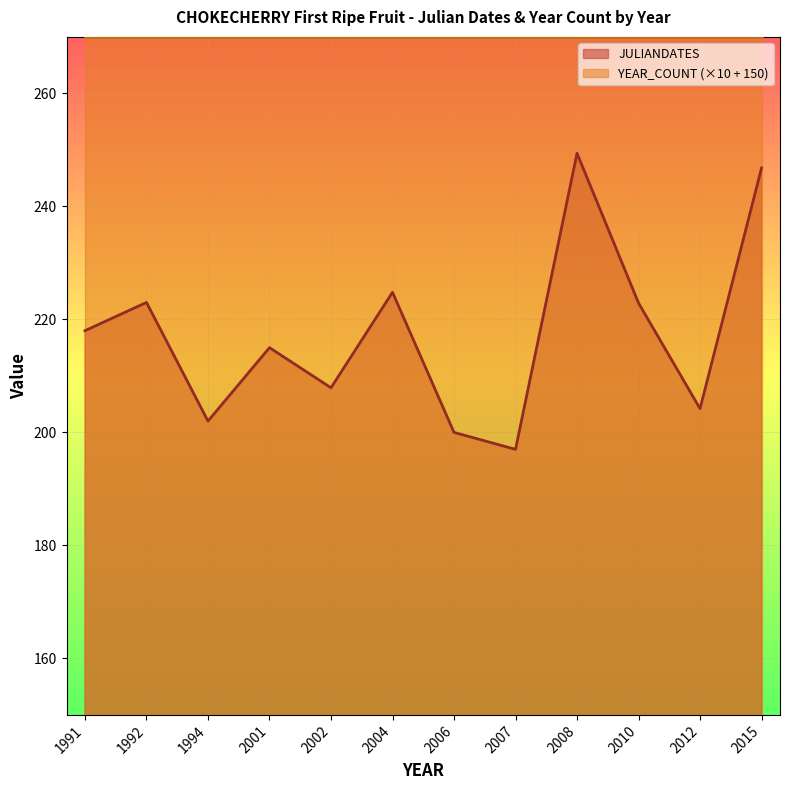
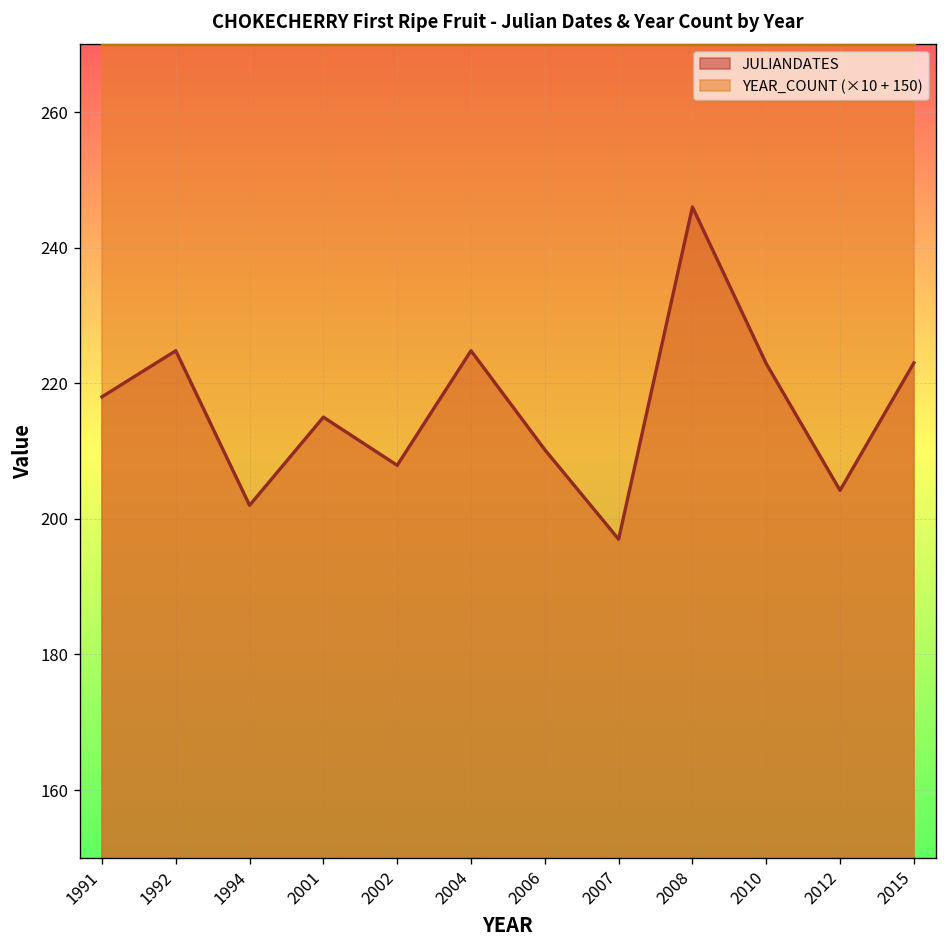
  {
    "JULIANDATES": {
      "1991": 218,
-     "1992": 223,
+     "1992": 225,
      "1994": 202,
      "2001": 215,
      "2002": 208,
      "2004": 225,
-     "2006": 200,
+     "2006": 210,
      "2007": 197,
-     "2008": 249,
+     "2008": 246,
      "2010": 223,
      "2012": 204,
-     "2015": 247
+     "2015": 223
    },
    "YEAR_COUNT (×10 + 150)": {
      "1991": 270,
      "1992": 270,
      "1994": 270,
      "2001": 270,
      "2002": 270,
      "2004": 270,
      "2006": 270,
      "2007": 270,
      "2008": 270,
      "2010": 270,
      "2012": 270,
      "2015": 270
    }
  }
